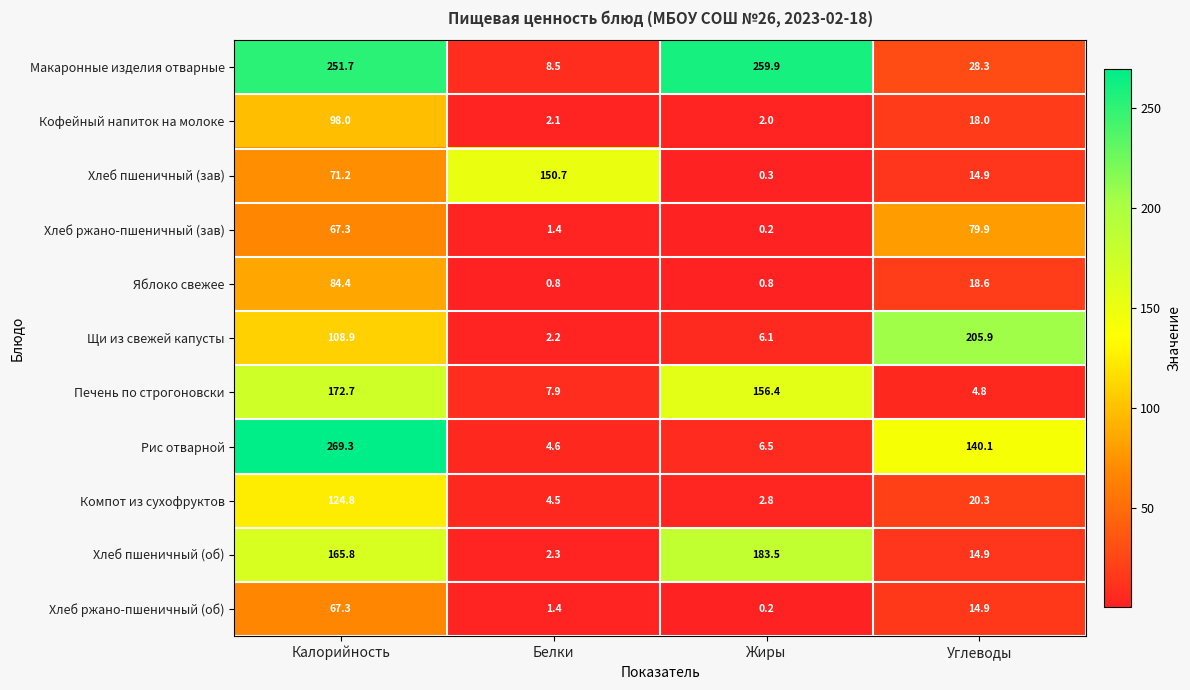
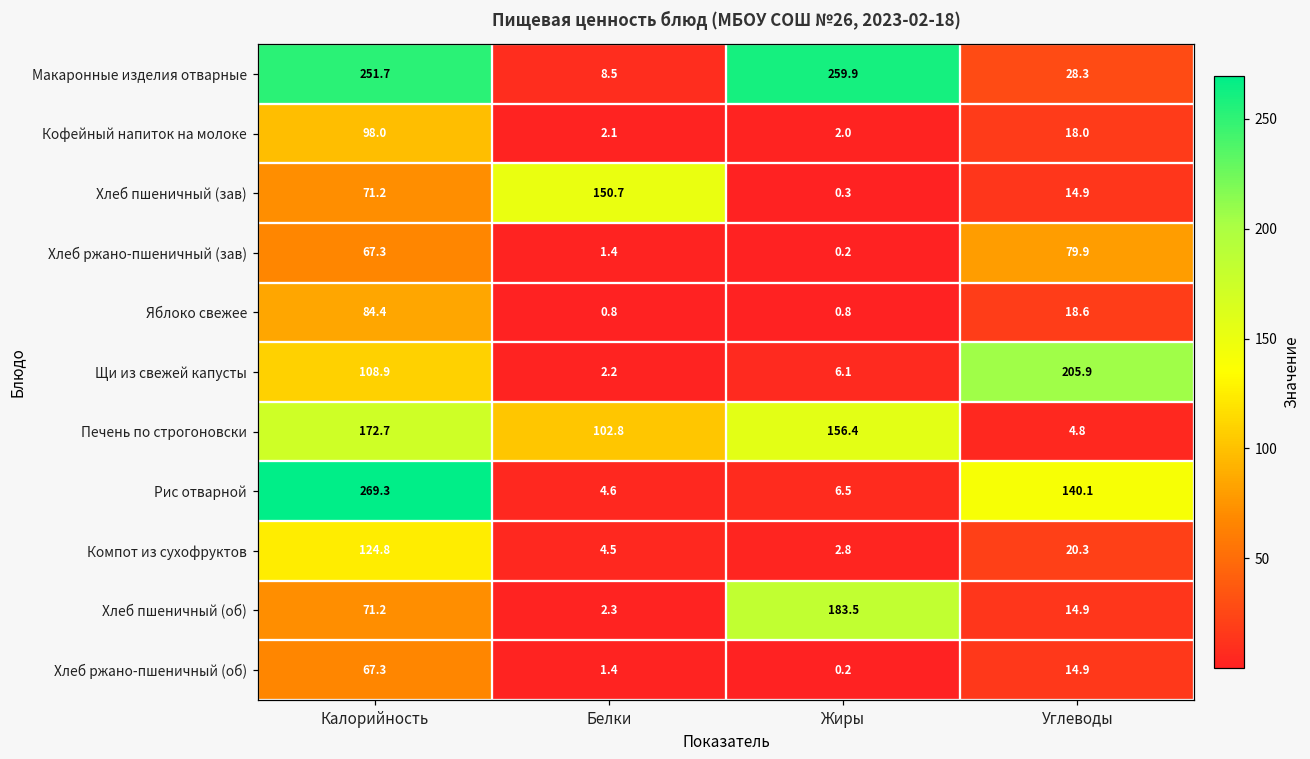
  {
    "Макаронные изделия отварные": {
      "Калорийность": 251.7,
      "Белки": 8.5,
      "Жиры": 259.9,
      "Углеводы": 28.3
    },
    "Кофейный напиток на молоке": {
      "Калорийность": 98.0,
      "Белки": 2.1,
      "Жиры": 2.0,
      "Углеводы": 18.0
    },
    "Хлеб пшеничный (зав)": {
      "Калорийность": 71.2,
      "Белки": 150.7,
      "Жиры": 0.3,
      "Углеводы": 14.9
    },
    "Хлеб ржано-пшеничный (зав)": {
      "Калорийность": 67.3,
      "Белки": 1.4,
      "Жиры": 0.2,
      "Углеводы": 79.9
    },
    "Яблоко свежее": {
      "Калорийность": 84.4,
      "Белки": 0.8,
      "Жиры": 0.8,
      "Углеводы": 18.6
    },
    "Щи из свежей капусты": {
      "Калорийность": 108.9,
      "Белки": 2.2,
      "Жиры": 6.1,
      "Углеводы": 205.9
    },
    "Печень по строгоновски": {
      "Калорийность": 172.7,
-     "Белки": 7.9,
+     "Белки": 102.8,
      "Жиры": 156.4,
      "Углеводы": 4.8
    },
    "Рис отварной": {
      "Калорийность": 269.3,
      "Белки": 4.6,
      "Жиры": 6.5,
      "Углеводы": 140.1
    },
    "Компот из сухофруктов": {
      "Калорийность": 124.8,
      "Белки": 4.5,
      "Жиры": 2.8,
      "Углеводы": 20.3
    },
    "Хлеб пшеничный (об)": {
-     "Калорийность": 165.8,
+     "Калорийность": 71.2,
      "Белки": 2.3,
      "Жиры": 183.5,
      "Углеводы": 14.9
    },
    "Хлеб ржано-пшеничный (об)": {
      "Калорийность": 67.3,
      "Белки": 1.4,
      "Жиры": 0.2,
      "Углеводы": 14.9
    }
  }
